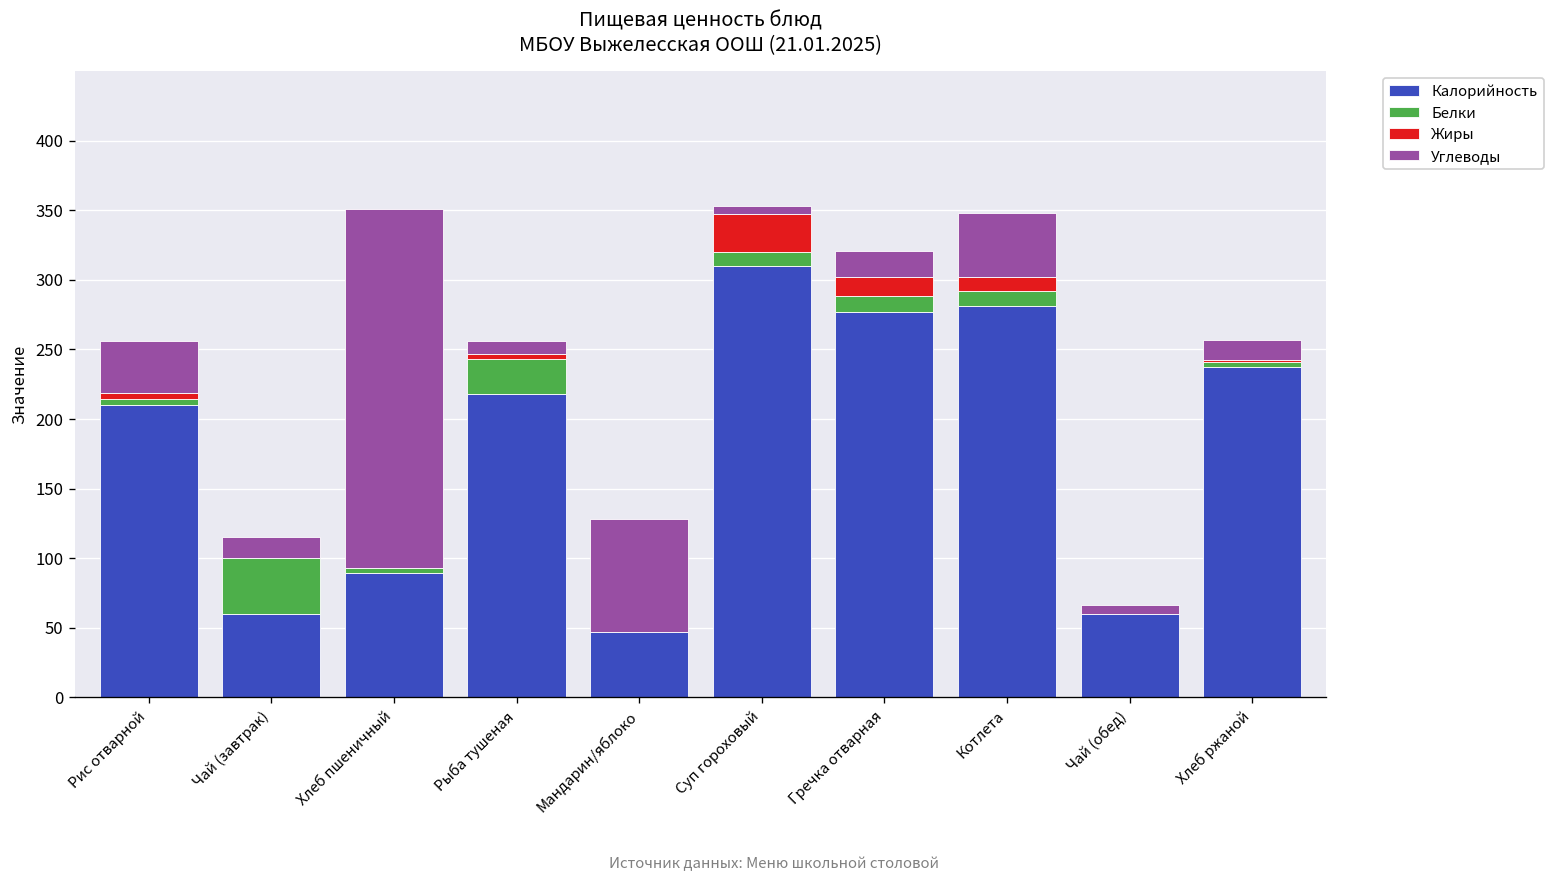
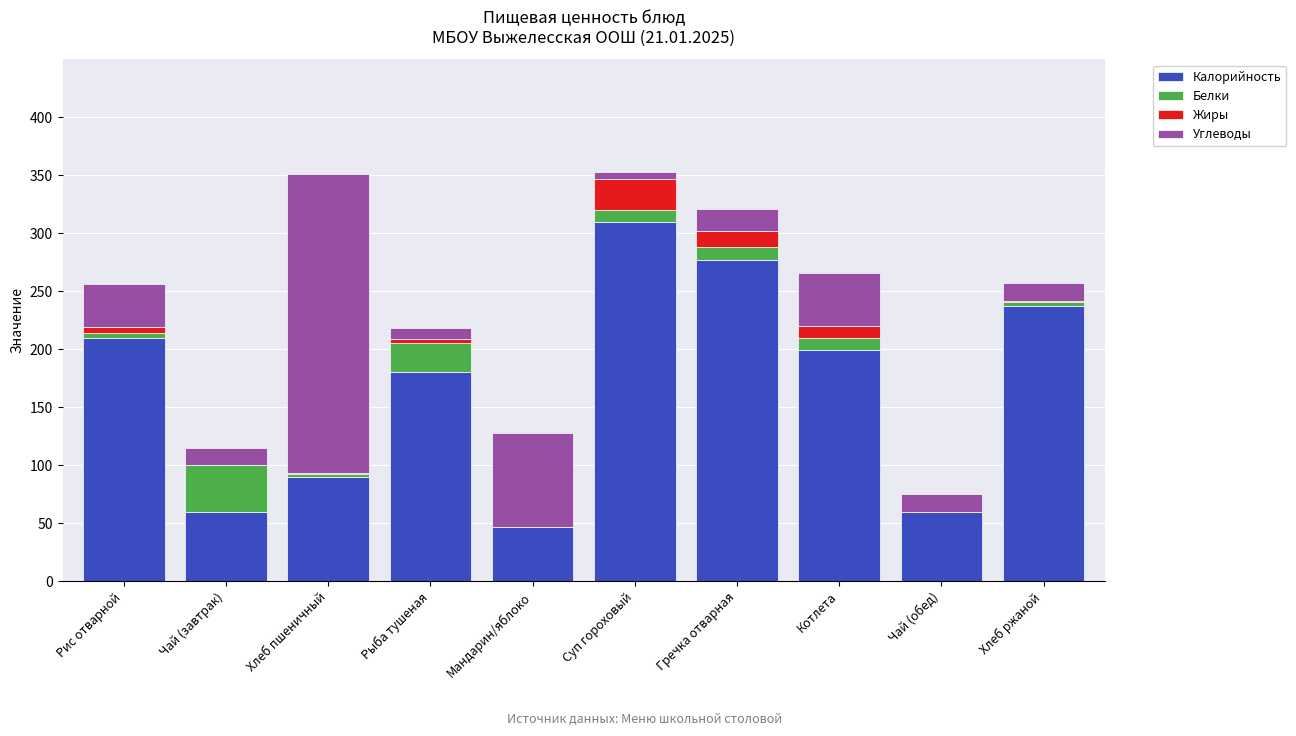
  {
    "Калорийность": {
      "Рис отварной": 210,
      "Чай (завтрак)": 60,
      "Хлеб пшеничный": 90,
-     "Рыба тушеная": 218,
+     "Рыба тушеная": 180,
      "Мандарин/яблоко": 47,
      "Суп гороховый": 310,
      "Гречка отварная": 277,
-     "Котлета": 281,
+     "Котлета": 199,
      "Чай (обед)": 60,
      "Хлеб ржаной": 237
    },
    "Белки": {
      "Рис отварной": 4,
      "Чай (завтрак)": 40,
      "Хлеб пшеничный": 3,
      "Рыба тушеная": 25,
      "Мандарин/яблоко": 0,
      "Суп гороховый": 10,
      "Гречка отварная": 11,
      "Котлета": 11,
      "Чай (обед)": 0,
      "Хлеб ржаной": 4
    },
    "Жиры": {
      "Рис отварной": 5,
      "Чай (завтрак)": 0,
      "Рыба тушеная": 4,
      "Мандарин/яблоко": 0,
      "Суп гороховый": 27,
      "Гречка отварная": 14,
      "Котлета": 10,
      "Чай (обед)": 0
    },
    "Углеводы": {
      "Рис отварной": 37,
      "Чай (завтрак)": 15,
      "Хлеб пшеничный": 258,
      "Рыба тушеная": 9,
      "Мандарин/яблоко": 81,
      "Суп гороховый": 6,
      "Гречка отварная": 19,
      "Котлета": 46,
-     "Чай (обед)": 6,
+     "Чай (обед)": 15,
      "Хлеб ржаной": 15
    }
  }
